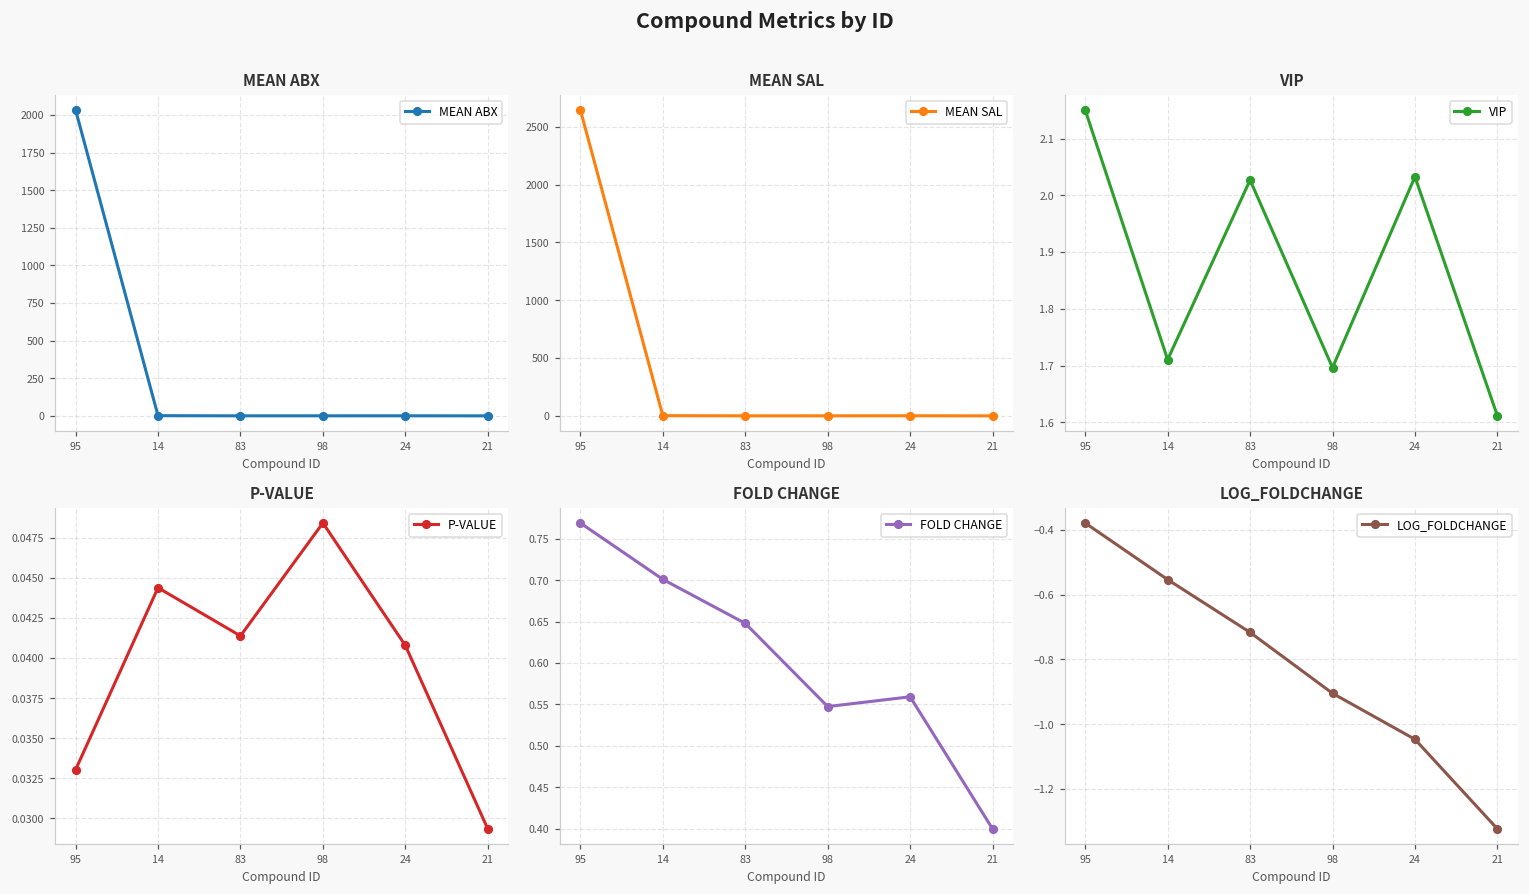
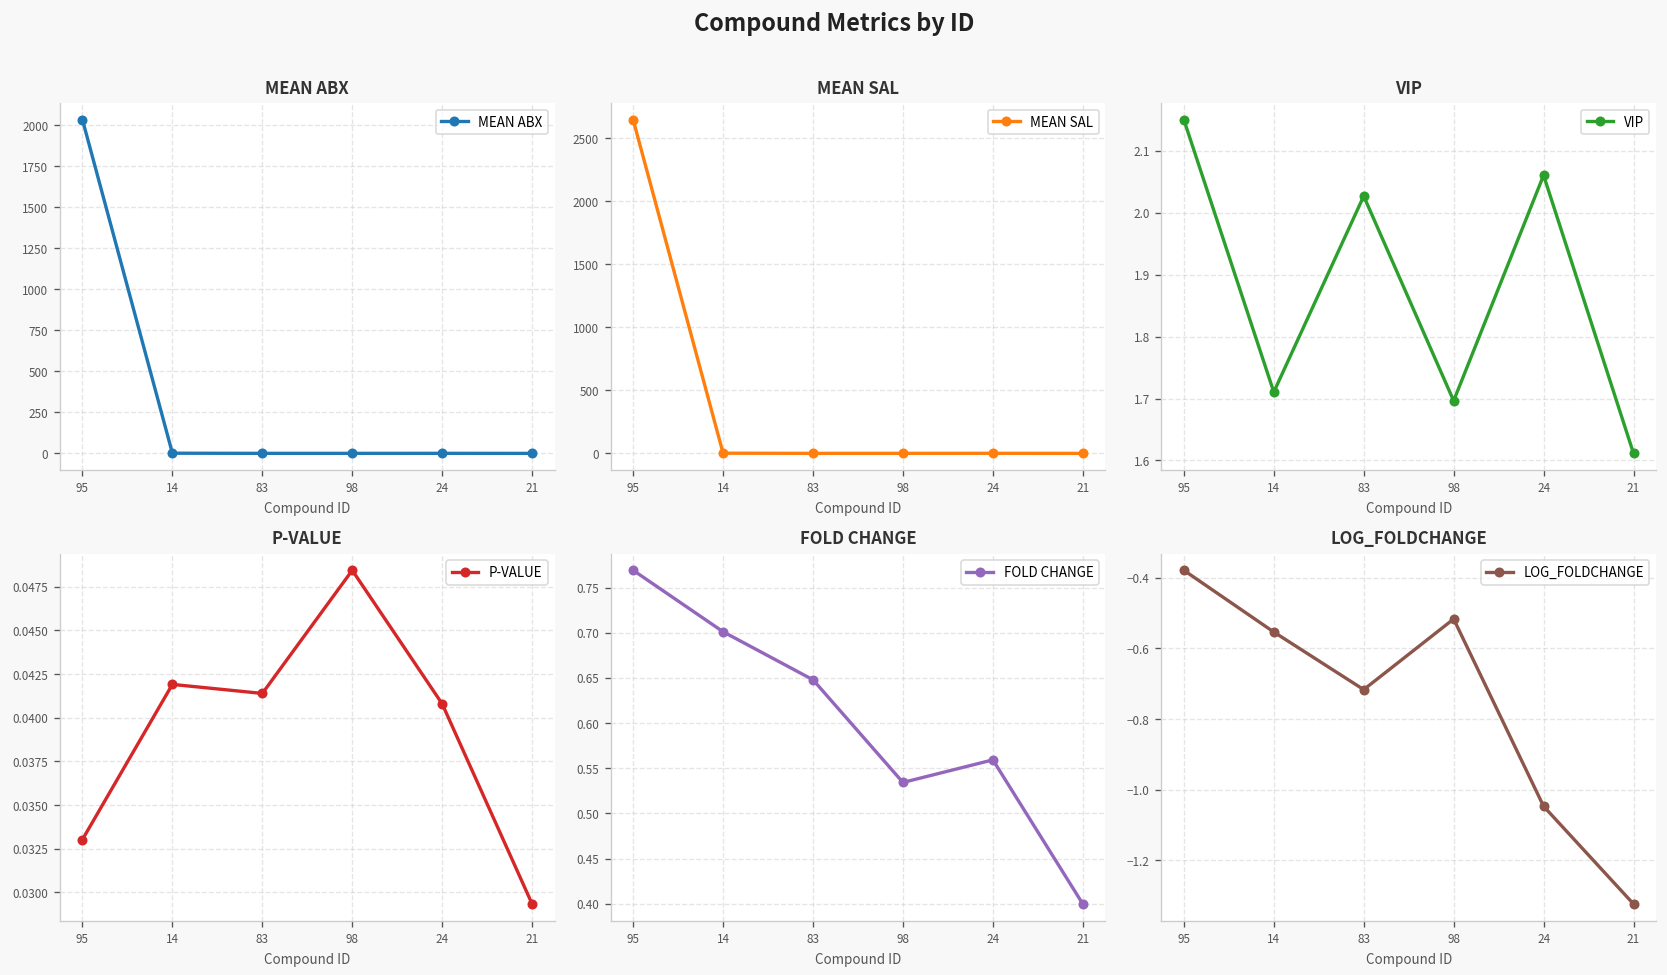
  {
    "MEAN ABX": {
      "95": 2030,
      "14": 0,
      "83": 0,
      "98": 0,
      "24": 0,
      "21": 0
    },
    "MEAN SAL": {
      "95": 2640,
      "14": 0,
      "83": 0,
      "98": 0,
      "24": 0,
      "21": 0
    },
    "VIP": {
      "95": 2.15,
      "14": 1.71,
      "83": 2.03,
      "98": 1.70,
-     "24": 2.03,
+     "24": 2.06,
      "21": 1.61
    },
    "P-VALUE": {
      "95": 0.0330,
-     "14": 0.0444,
+     "14": 0.0419,
      "83": 0.0414,
      "98": 0.0484,
      "24": 0.0408,
      "21": 0.0293
    },
    "FOLD CHANGE": {
      "95": 0.77,
      "14": 0.70,
      "83": 0.65,
-     "98": 0.55,
+     "98": 0.53,
      "24": 0.56,
      "21": 0.40
    },
    "LOG_FOLDCHANGE": {
      "95": -0.38,
      "14": -0.55,
      "83": -0.72,
-     "98": -0.90,
+     "98": -0.52,
      "24": -1.05,
      "21": -1.32
    }
  }
